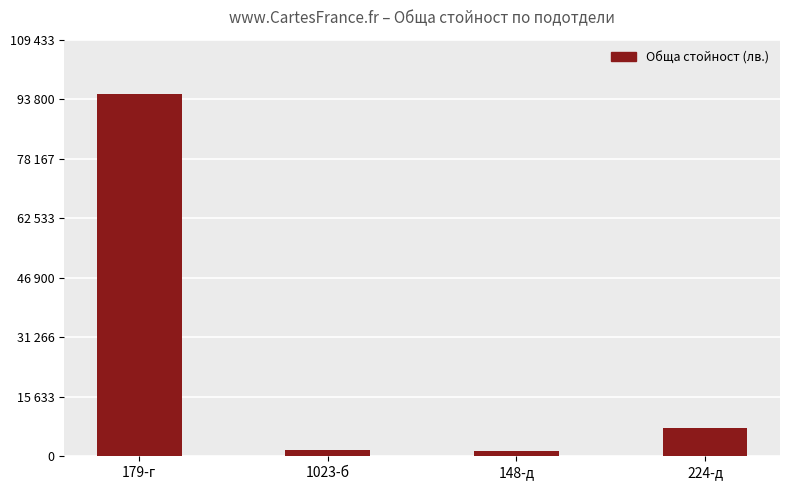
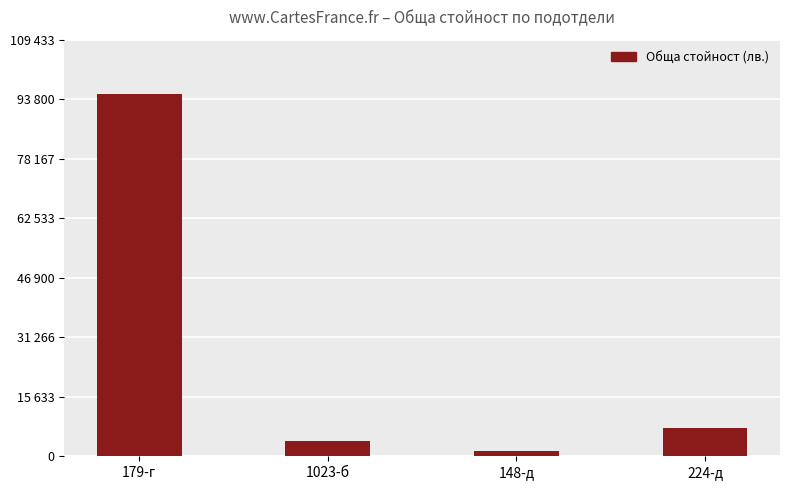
  {
    "179-г": 95000,
-   "1023-б": 2000,
+   "1023-б": 4000,
    "148-д": 1000,
    "224-д": 8000
  }
